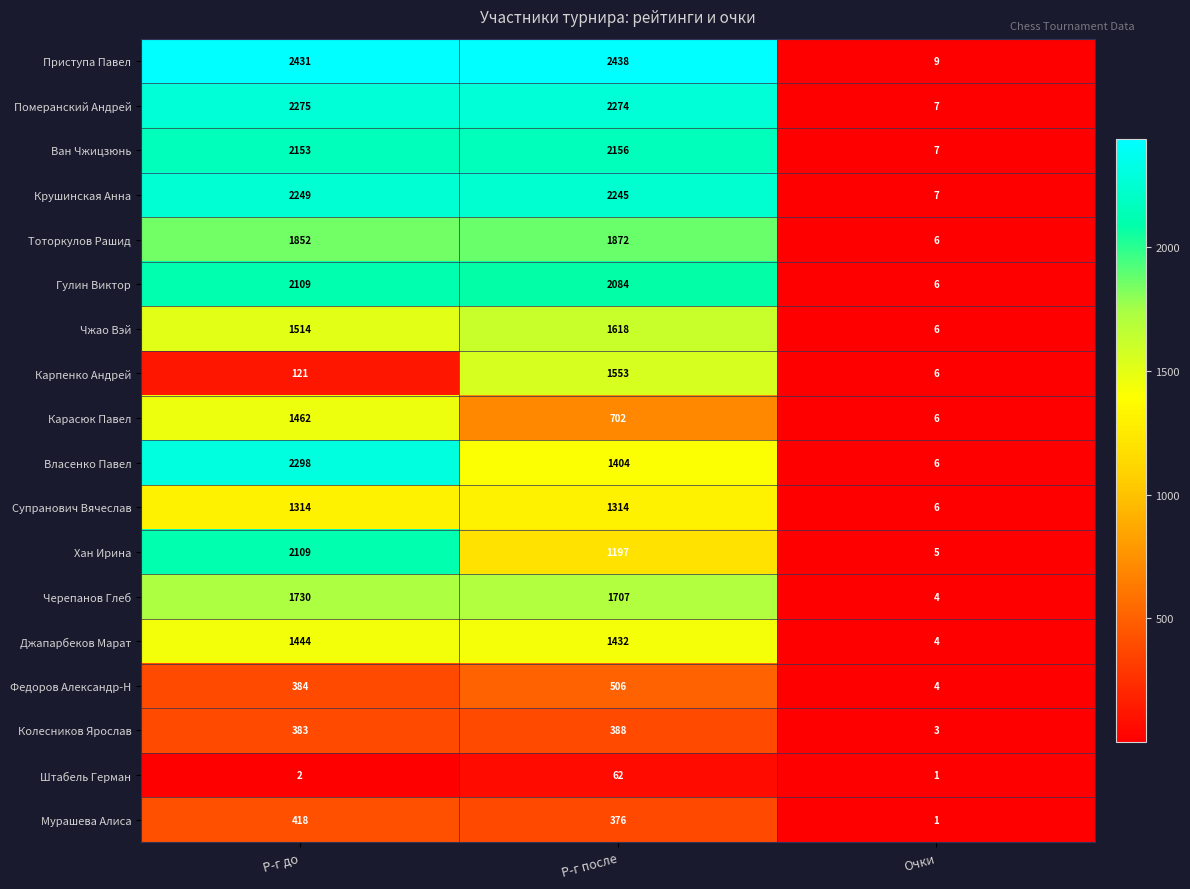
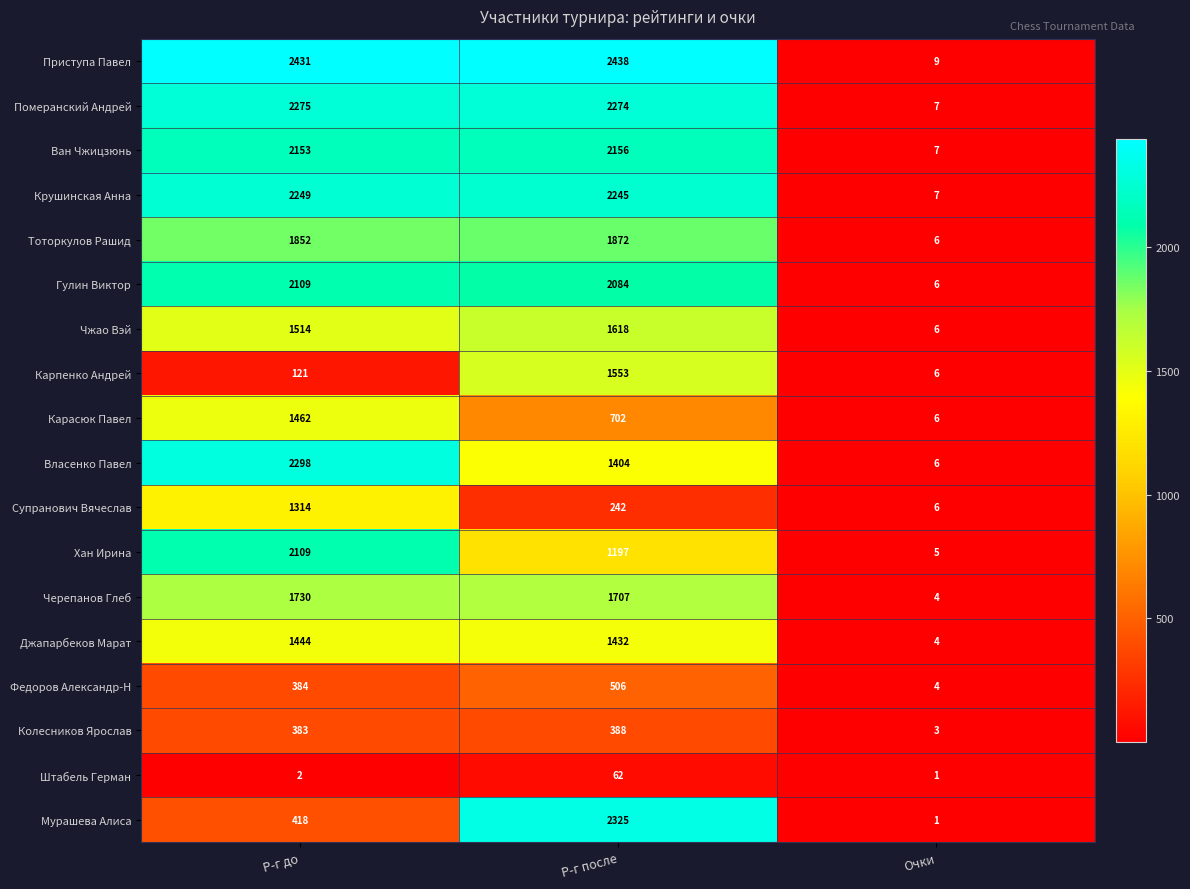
  {
    "Приступа Павел": {
      "Р-г до": 2431,
      "Р-г после": 2438,
      "Очки": 9
    },
    "Померанский Андрей": {
      "Р-г до": 2275,
      "Р-г после": 2274,
      "Очки": 7
    },
    "Ван Чжицзюнь": {
      "Р-г до": 2153,
      "Р-г после": 2156,
      "Очки": 7
    },
    "Крушинская Анна": {
      "Р-г до": 2249,
      "Р-г после": 2245,
      "Очки": 7
    },
    "Тоторкулов Рашид": {
      "Р-г до": 1852,
      "Р-г после": 1872,
      "Очки": 6
    },
    "Гулин Виктор": {
      "Р-г до": 2109,
      "Р-г после": 2084,
      "Очки": 6
    },
    "Чжао Вэй": {
      "Р-г до": 1514,
      "Р-г после": 1618,
      "Очки": 6
    },
    "Карпенко Андрей": {
      "Р-г до": 121,
      "Р-г после": 1553,
      "Очки": 6
    },
    "Карасюк Павел": {
      "Р-г до": 1462,
      "Р-г после": 702,
      "Очки": 6
    },
    "Власенко Павел": {
      "Р-г до": 2298,
      "Р-г после": 1404,
      "Очки": 6
    },
    "Супранович Вячеслав": {
      "Р-г до": 1314,
-     "Р-г после": 1314,
+     "Р-г после": 242,
      "Очки": 6
    },
    "Хан Ирина": {
      "Р-г до": 2109,
      "Р-г после": 1197,
      "Очки": 5
    },
    "Черепанов Глеб": {
      "Р-г до": 1730,
      "Р-г после": 1707,
      "Очки": 4
    },
    "Джапарбеков Марат": {
      "Р-г до": 1444,
      "Р-г после": 1432,
      "Очки": 4
    },
    "Федоров Александр-Н": {
      "Р-г до": 384,
      "Р-г после": 506,
      "Очки": 4
    },
    "Колесников Ярослав": {
      "Р-г до": 383,
      "Р-г после": 388,
      "Очки": 3
    },
    "Штабель Герман": {
      "Р-г до": 2,
      "Р-г после": 62,
      "Очки": 1
    },
    "Мурашева Алиса": {
      "Р-г до": 418,
-     "Р-г после": 376,
+     "Р-г после": 2325,
      "Очки": 1
    }
  }
